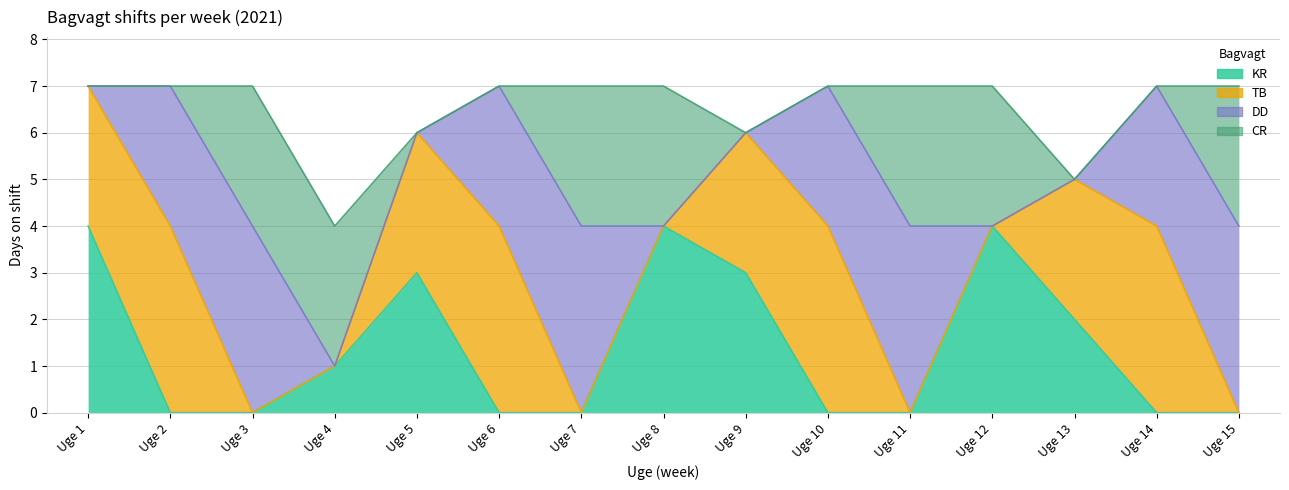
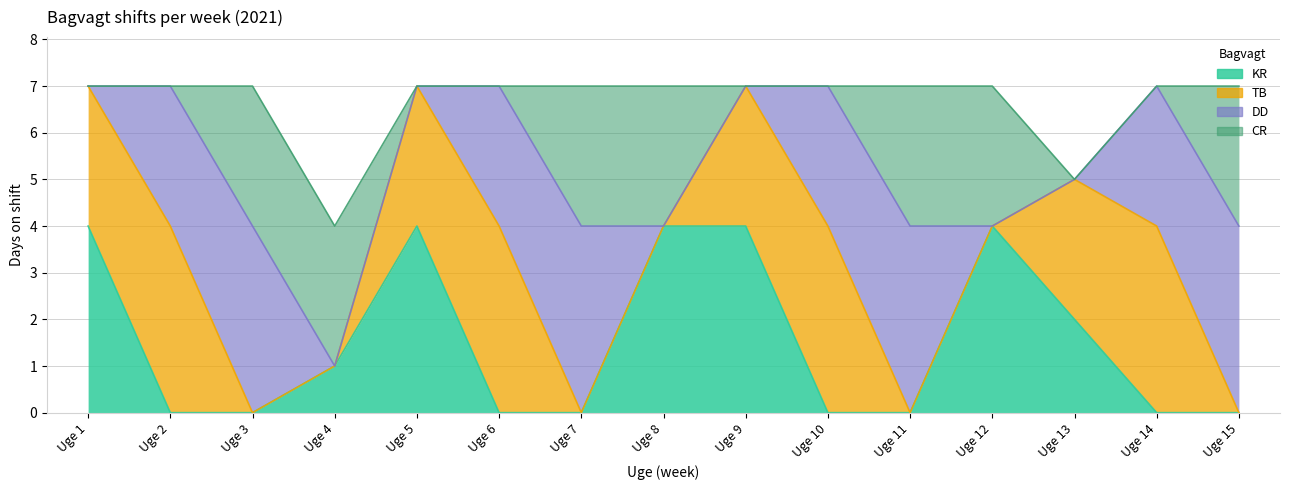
  {
    "KR": {
      "Uge 1": 4,
      "Uge 2": 0,
-     "Uge 5": 3,
+     "Uge 5": 4,
      "Uge 6": 0,
-     "Uge 9": 3,
+     "Uge 9": 4,
      "Uge 10": 0,
      "Uge 13": 2,
      "Uge 14": 0
    },
    "TB": {
      "Uge 2": 4,
      "Uge 6": 4,
      "Uge 10": 4,
      "Uge 14": 4
    },
    "DD": {
      "Uge 3": 4,
      "Uge 7": 4,
      "Uge 11": 4,
      "Uge 15": 4
    },
    "CR": {
      "Uge 3": 3,
      "Uge 4": 3,
      "Uge 7": 3,
      "Uge 8": 3,
      "Uge 11": 3,
      "Uge 12": 3,
      "Uge 15": 3
    }
  }
